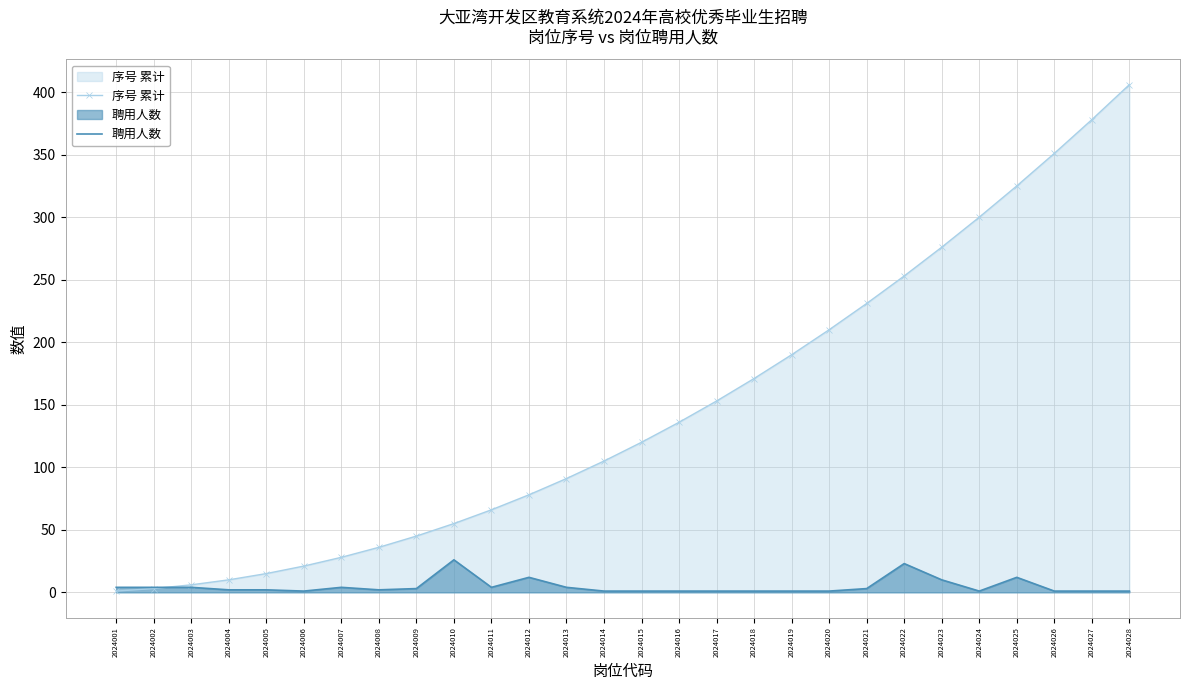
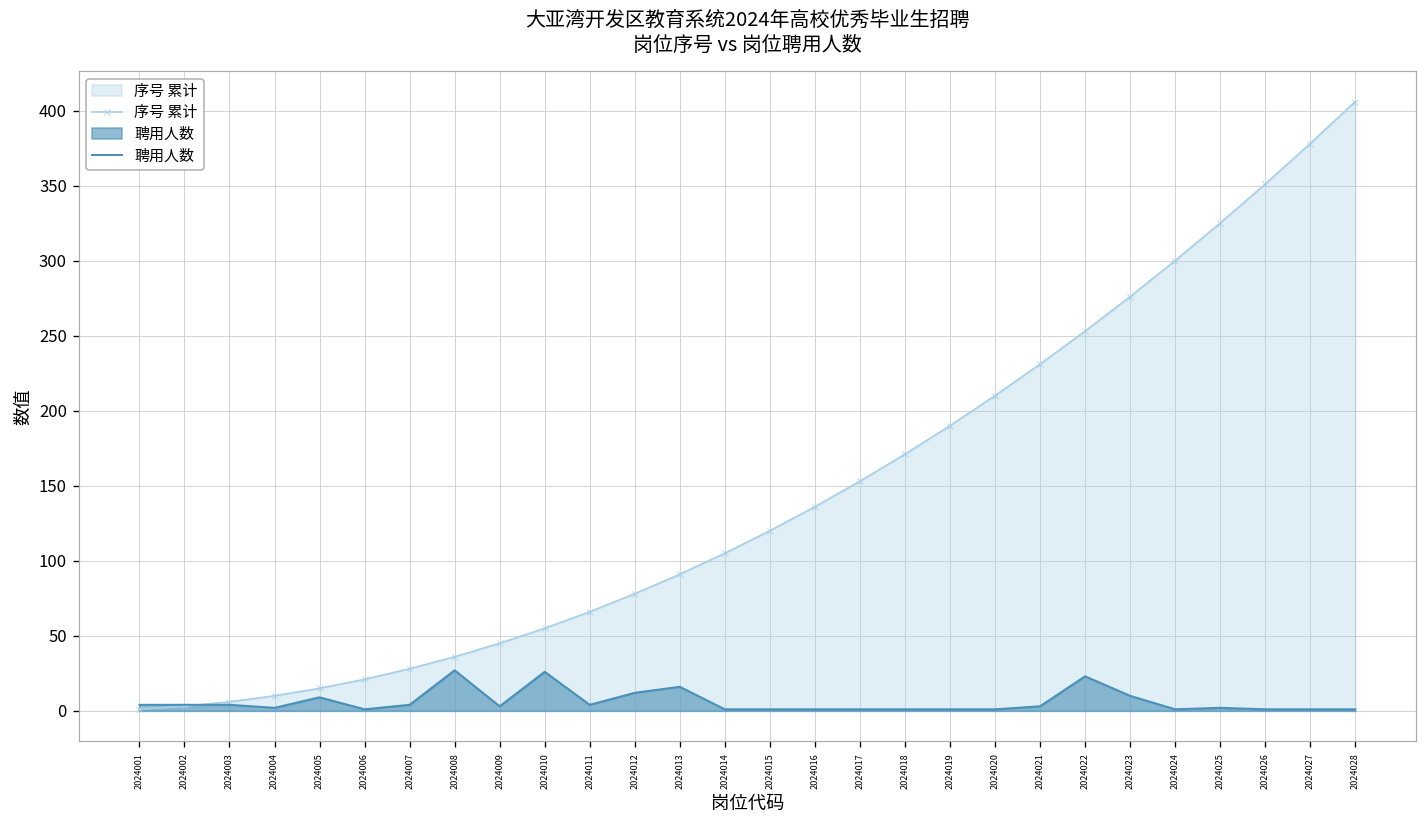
  {
    "序号 累计": {
      "2024001": 1,
      "2024004": 10,
      "2024005": 15,
      "2024006": 21,
      "2024007": 28,
      "2024008": 36,
      "2024009": 45,
      "2024010": 55,
      "2024011": 66,
      "2024012": 78,
      "2024013": 91,
      "2024014": 105,
      "2024015": 120,
      "2024016": 136,
      "2024017": 153,
      "2024018": 171,
      "2024019": 190,
      "2024020": 210,
      "2024021": 231,
      "2024022": 253,
      "2024023": 276,
      "2024024": 300,
      "2024025": 325,
      "2024026": 351,
      "2024027": 378,
      "2024028": 406
    },
    "聘用人数": {
      "2024001": 4,
      "2024004": 2,
-     "2024005": 2,
+     "2024005": 9,
      "2024006": 1,
      "2024007": 4,
-     "2024008": 2,
+     "2024008": 27,
      "2024009": 3,
      "2024010": 26,
      "2024011": 4,
      "2024012": 12,
-     "2024013": 4,
+     "2024013": 16,
      "2024014": 1,
      "2024015": 1,
      "2024016": 1,
      "2024017": 1,
      "2024018": 1,
      "2024019": 1,
      "2024020": 1,
      "2024021": 3,
      "2024022": 23,
      "2024023": 10,
      "2024024": 1,
-     "2024025": 12,
+     "2024025": 2,
      "2024026": 1,
      "2024027": 1,
      "2024028": 1
    }
  }
